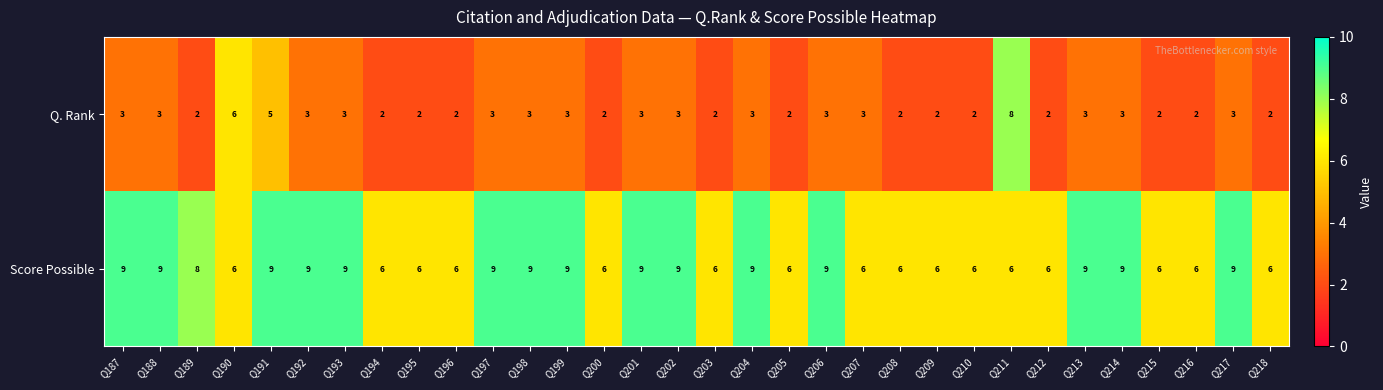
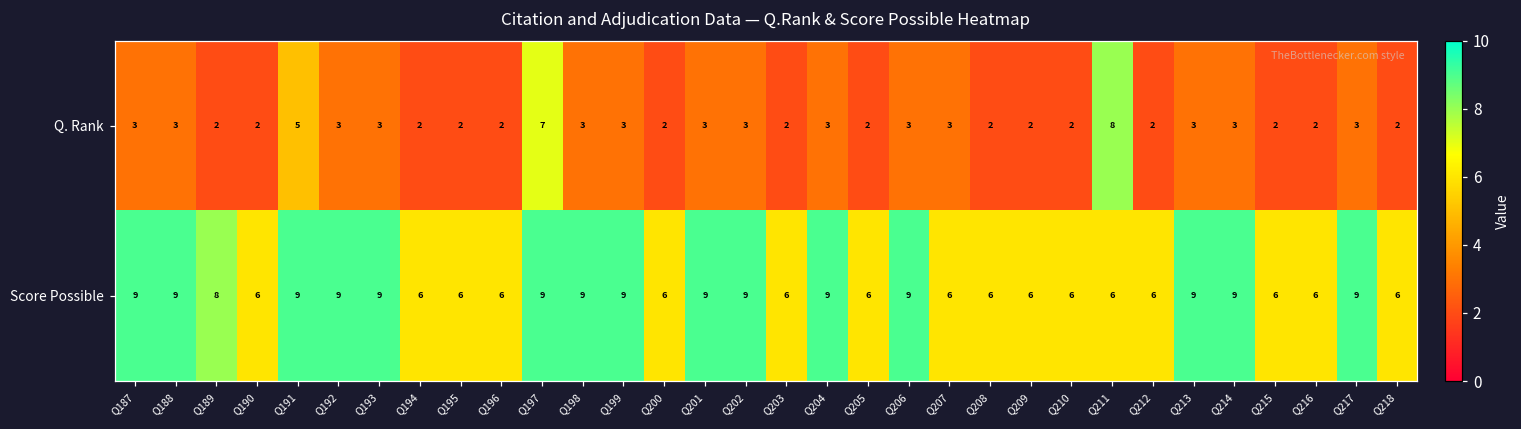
  {
    "Q. Rank": {
      "Q187": 3,
      "Q188": 3,
      "Q189": 2,
-     "Q190": 6,
+     "Q190": 2,
      "Q191": 5,
      "Q192": 3,
      "Q193": 3,
      "Q194": 2,
      "Q195": 2,
      "Q196": 2,
-     "Q197": 3,
+     "Q197": 7,
      "Q198": 3,
      "Q199": 3,
      "Q200": 2,
      "Q201": 3,
      "Q202": 3,
      "Q203": 2,
      "Q204": 3,
      "Q205": 2,
      "Q206": 3,
      "Q207": 3,
      "Q208": 2,
      "Q209": 2,
      "Q210": 2,
      "Q211": 8,
      "Q212": 2,
      "Q213": 3,
      "Q214": 3,
      "Q215": 2,
      "Q216": 2,
      "Q218": 2
    },
    "Score Possible": {
      "Q187": 9,
      "Q188": 9,
      "Q189": 8,
      "Q190": 6,
      "Q191": 9,
      "Q192": 9,
      "Q193": 9,
      "Q194": 6,
      "Q195": 6,
      "Q196": 6,
      "Q197": 9,
      "Q198": 9,
      "Q199": 9,
      "Q200": 6,
      "Q201": 9,
      "Q202": 9,
      "Q203": 6,
      "Q204": 9,
      "Q205": 6,
      "Q206": 9,
      "Q207": 6,
      "Q208": 6,
      "Q209": 6,
      "Q210": 6,
      "Q211": 6,
      "Q212": 6,
      "Q213": 9,
      "Q214": 9,
      "Q215": 6,
      "Q216": 6,
      "Q217": 9,
      "Q218": 6
    }
  }
